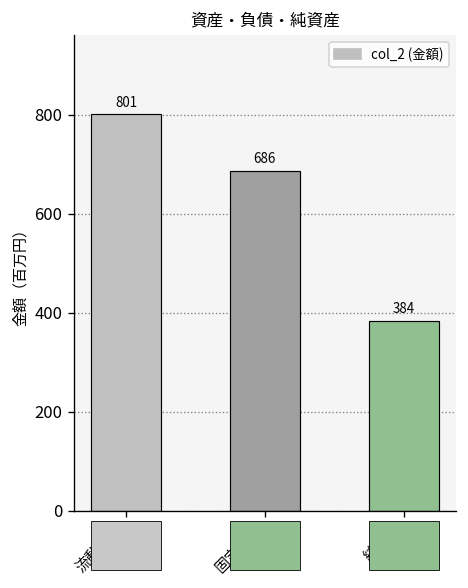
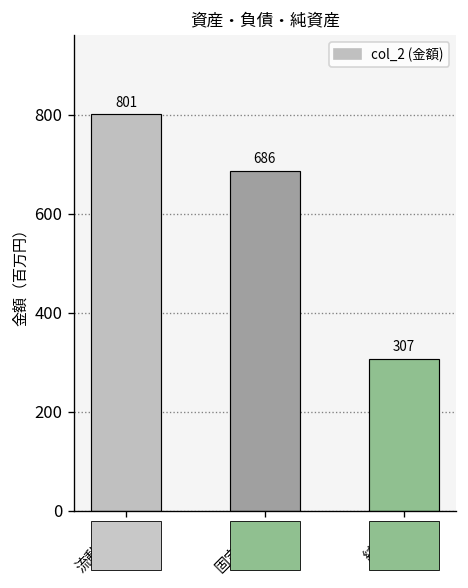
  {
    "流動負債": 801,
    "固定負債": 686,
-   "純資産": 384
+   "純資産": 307
  }
